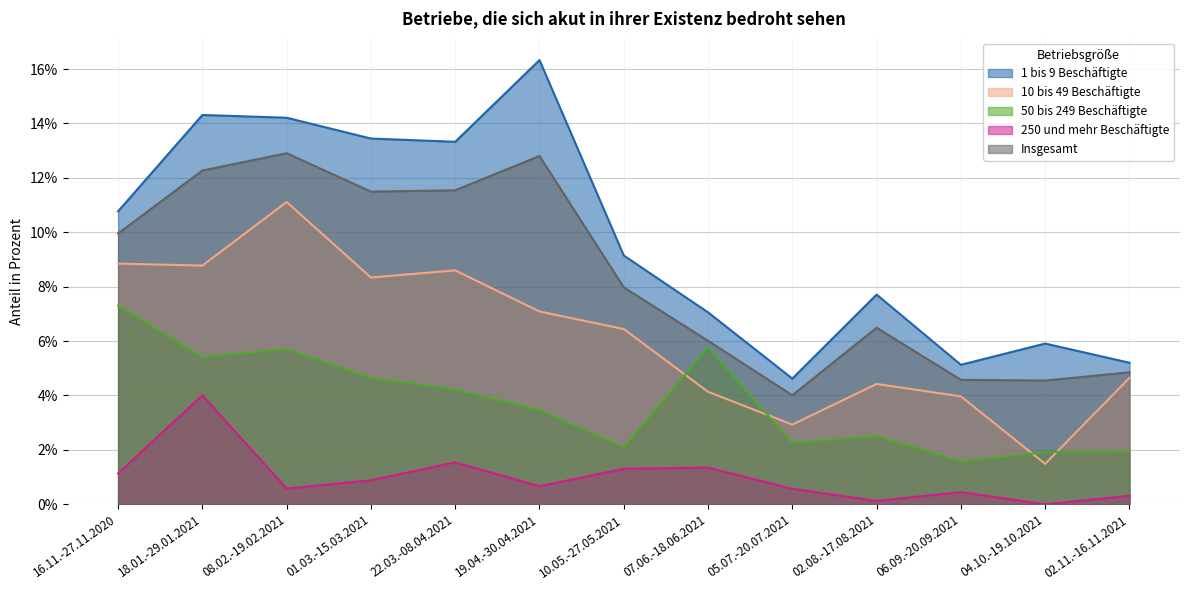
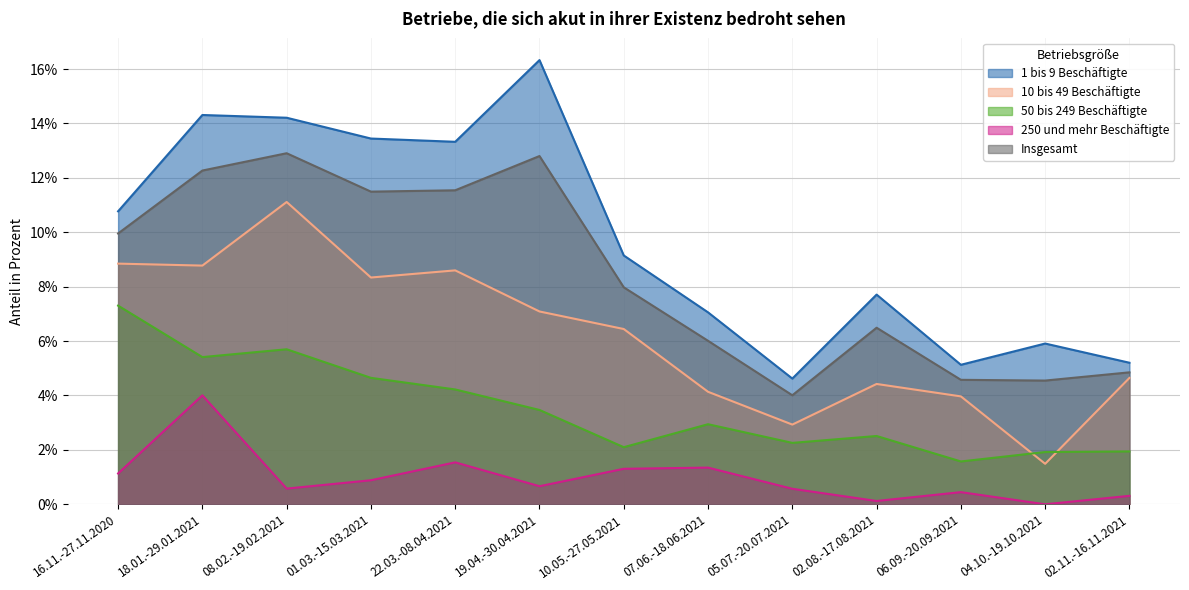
  {
    "1 bis 9 Beschäftigte": {
      "16.11.-27.11.2020": "10.8%",
      "18.01.-29.01.2021": "14.3%",
      "08.02.-19.02.2021": "14.2%",
      "01.03.-15.03.2021": "13.4%",
      "22.03.-08.04.2021": "13.3%",
      "19.04.-30.04.2021": "16.3%",
      "10.05.-27.05.2021": "9.1%",
      "07.06.-18.06.2021": "7.1%",
      "05.07.-20.07.2021": "4.6%",
      "02.08.-17.08.2021": "7.7%",
      "06.09.-20.09.2021": "5.1%",
      "04.10.-19.10.2021": "5.9%",
      "02.11.-16.11.2021": "5.2%"
    },
    "10 bis 49 Beschäftigte": {
      "16.11.-27.11.2020": "8.8%",
      "18.01.-29.01.2021": "8.8%",
      "08.02.-19.02.2021": "11.1%",
      "01.03.-15.03.2021": "8.3%",
      "22.03.-08.04.2021": "8.6%",
      "19.04.-30.04.2021": "7.1%",
      "10.05.-27.05.2021": "6.4%",
      "07.06.-18.06.2021": "4.1%",
      "05.07.-20.07.2021": "2.9%",
      "02.08.-17.08.2021": "4.4%",
      "06.09.-20.09.2021": "4.0%",
      "04.10.-19.10.2021": "1.5%",
      "02.11.-16.11.2021": "4.6%"
    },
    "50 bis 249 Beschäftigte": {
      "16.11.-27.11.2020": "7.3%",
      "18.01.-29.01.2021": "5.4%",
      "08.02.-19.02.2021": "5.7%",
      "01.03.-15.03.2021": "4.6%",
      "22.03.-08.04.2021": "4.2%",
      "19.04.-30.04.2021": "3.5%",
      "10.05.-27.05.2021": "2.1%",
-     "07.06.-18.06.2021": "5.8%",
+     "07.06.-18.06.2021": "2.9%",
      "05.07.-20.07.2021": "2.3%",
      "02.08.-17.08.2021": "2.5%",
      "06.09.-20.09.2021": "1.6%",
      "04.10.-19.10.2021": "1.9%",
      "02.11.-16.11.2021": "1.9%"
    },
    "250 und mehr Beschäftigte": {
      "16.11.-27.11.2020": "1.1%",
      "18.01.-29.01.2021": "4.0%",
      "08.02.-19.02.2021": "0.6%",
      "01.03.-15.03.2021": "0.9%",
      "22.03.-08.04.2021": "1.5%",
      "19.04.-30.04.2021": "0.7%",
      "10.05.-27.05.2021": "1.3%",
      "07.06.-18.06.2021": "1.3%",
      "05.07.-20.07.2021": "0.6%",
      "02.08.-17.08.2021": "0.1%",
      "06.09.-20.09.2021": "0.4%",
      "04.10.-19.10.2021": "0.0%",
      "02.11.-16.11.2021": "0.3%"
    },
    "Insgesamt": {
      "16.11.-27.11.2020": "10.0%",
      "18.01.-29.01.2021": "12.3%",
      "08.02.-19.02.2021": "12.9%",
      "01.03.-15.03.2021": "11.5%",
      "22.03.-08.04.2021": "11.5%",
      "19.04.-30.04.2021": "12.8%",
      "10.05.-27.05.2021": "8.0%",
      "07.06.-18.06.2021": "6.0%",
      "05.07.-20.07.2021": "4.0%",
      "02.08.-17.08.2021": "6.5%",
      "06.09.-20.09.2021": "4.6%",
      "04.10.-19.10.2021": "4.5%",
      "02.11.-16.11.2021": "4.9%"
    }
  }
